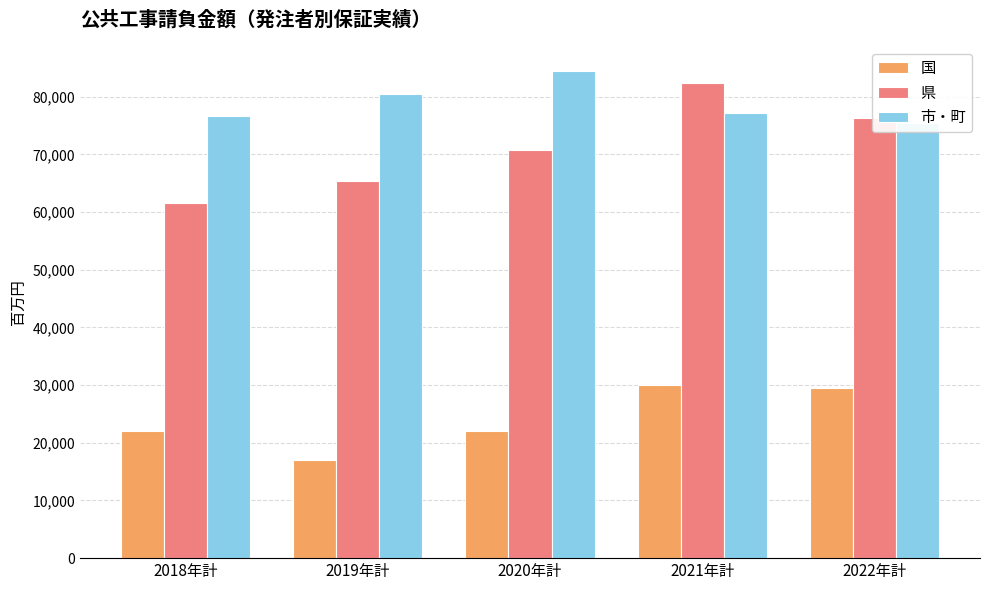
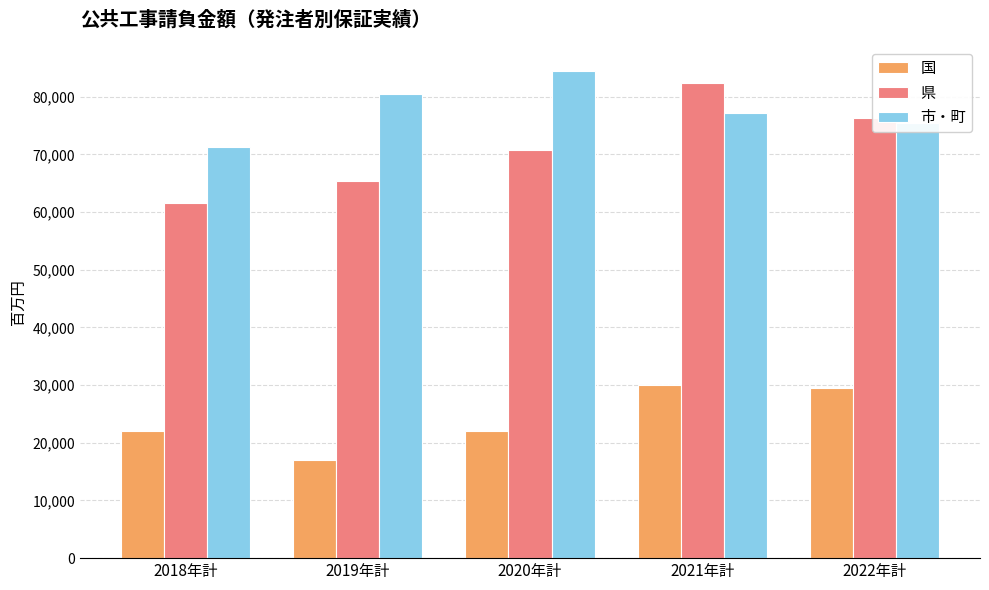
  {
    "市・町": {
-     "2018年計": "77,000",
+     "2018年計": "71,000",
      "2019年計": "80,000",
      "2020年計": "85,000",
      "2021年計": "77,000"
    }
  }
